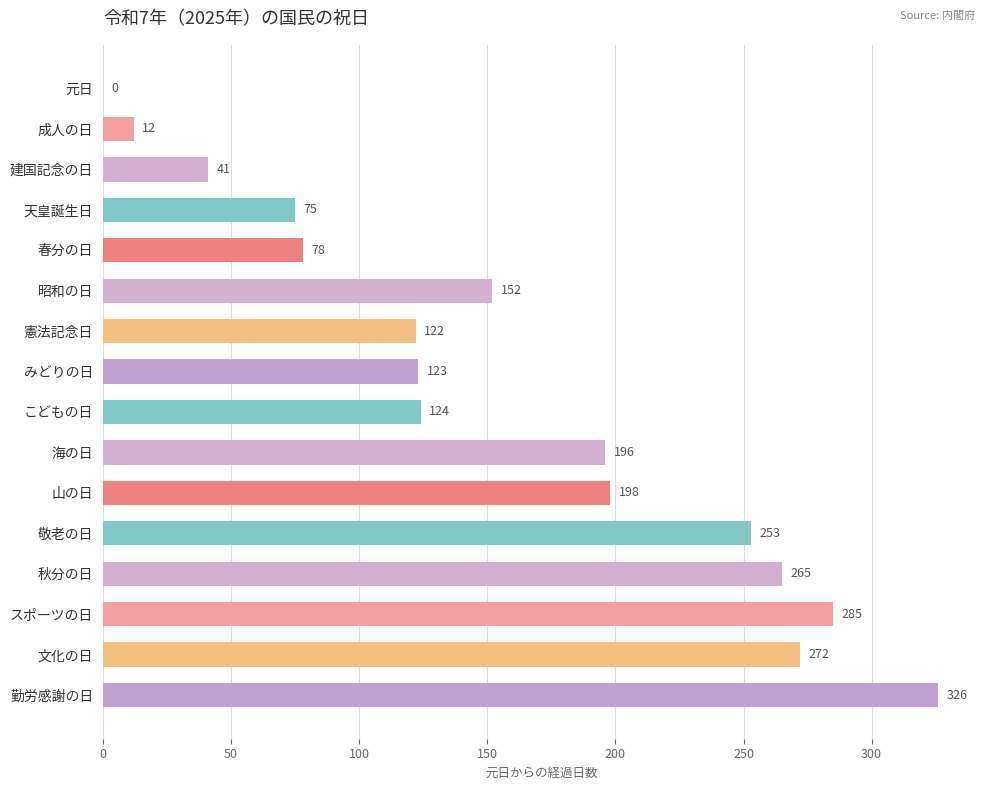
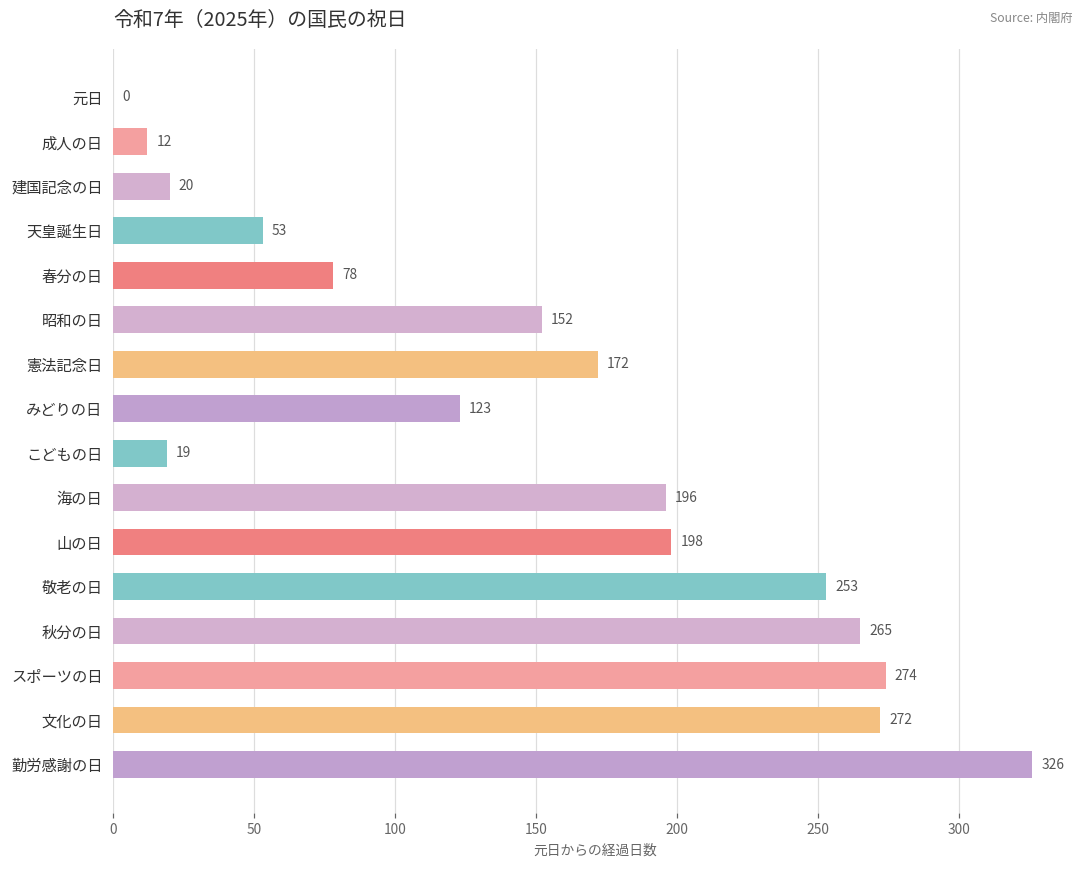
  {
    "元日": 0,
    "成人の日": 12,
-   "建国記念の日": 41,
-   "天皇誕生日": 75,
+   "建国記念の日": 20,
+   "天皇誕生日": 53,
    "春分の日": 78,
    "昭和の日": 152,
-   "憲法記念日": 122,
+   "憲法記念日": 172,
    "みどりの日": 123,
-   "こどもの日": 124,
+   "こどもの日": 19,
    "海の日": 196,
    "山の日": 198,
    "敬老の日": 253,
    "秋分の日": 265,
-   "スポーツの日": 285,
+   "スポーツの日": 274,
    "文化の日": 272,
    "勤労感謝の日": 326
  }
